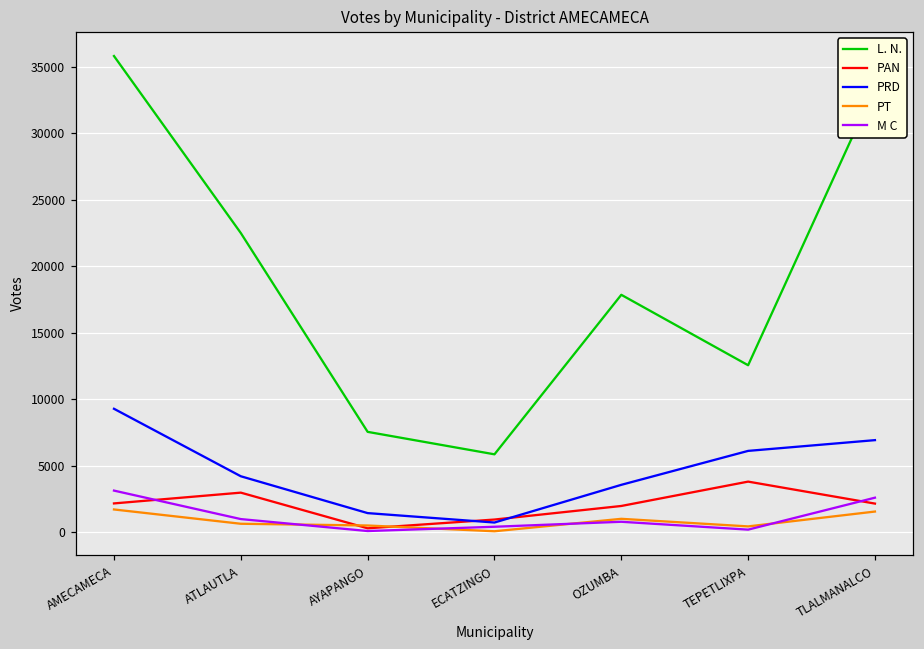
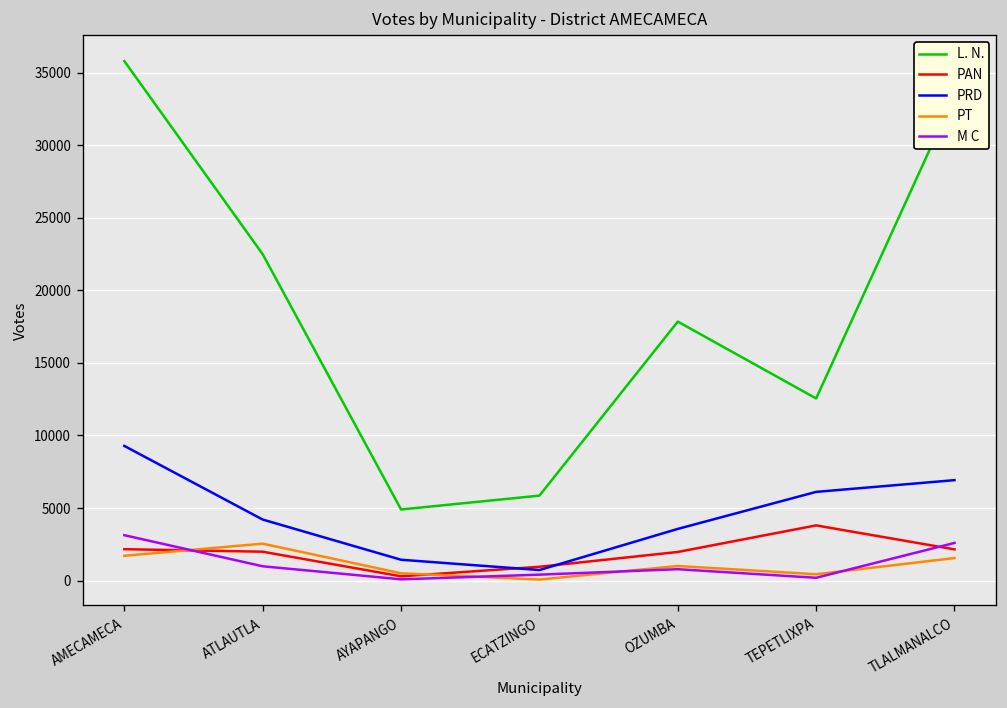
  {
    "L. N.": {
      "AMECAMECA": 35800,
      "ATLAUTLA": 22500,
-     "AYAPANGO": 7500,
+     "AYAPANGO": 4900,
      "ECATZINGO": 5900,
      "OZUMBA": 17800,
      "TEPETLIXPA": 12600
    },
    "PAN": {
      "AMECAMECA": 2200,
-     "ATLAUTLA": 3000,
+     "ATLAUTLA": 2000,
      "ECATZINGO": 1000,
      "OZUMBA": 2000,
      "TEPETLIXPA": 3800,
      "TLALMANALCO": 2200
    },
    "PRD": {
      "AMECAMECA": 9300,
      "ATLAUTLA": 4200,
      "AYAPANGO": 1400,
      "ECATZINGO": 700,
      "OZUMBA": 3600,
      "TEPETLIXPA": 6100,
      "TLALMANALCO": 6900
    },
    "PT": {
      "AMECAMECA": 1700,
-     "ATLAUTLA": 600,
+     "ATLAUTLA": 2500,
      "AYAPANGO": 500,
      "ECATZINGO": 100,
      "OZUMBA": 1000,
      "TEPETLIXPA": 400,
      "TLALMANALCO": 1600
    },
    "M C": {
      "AMECAMECA": 3100,
      "ATLAUTLA": 1000,
      "ECATZINGO": 400,
      "OZUMBA": 800,
      "TEPETLIXPA": 200,
      "TLALMANALCO": 2600
    }
  }
